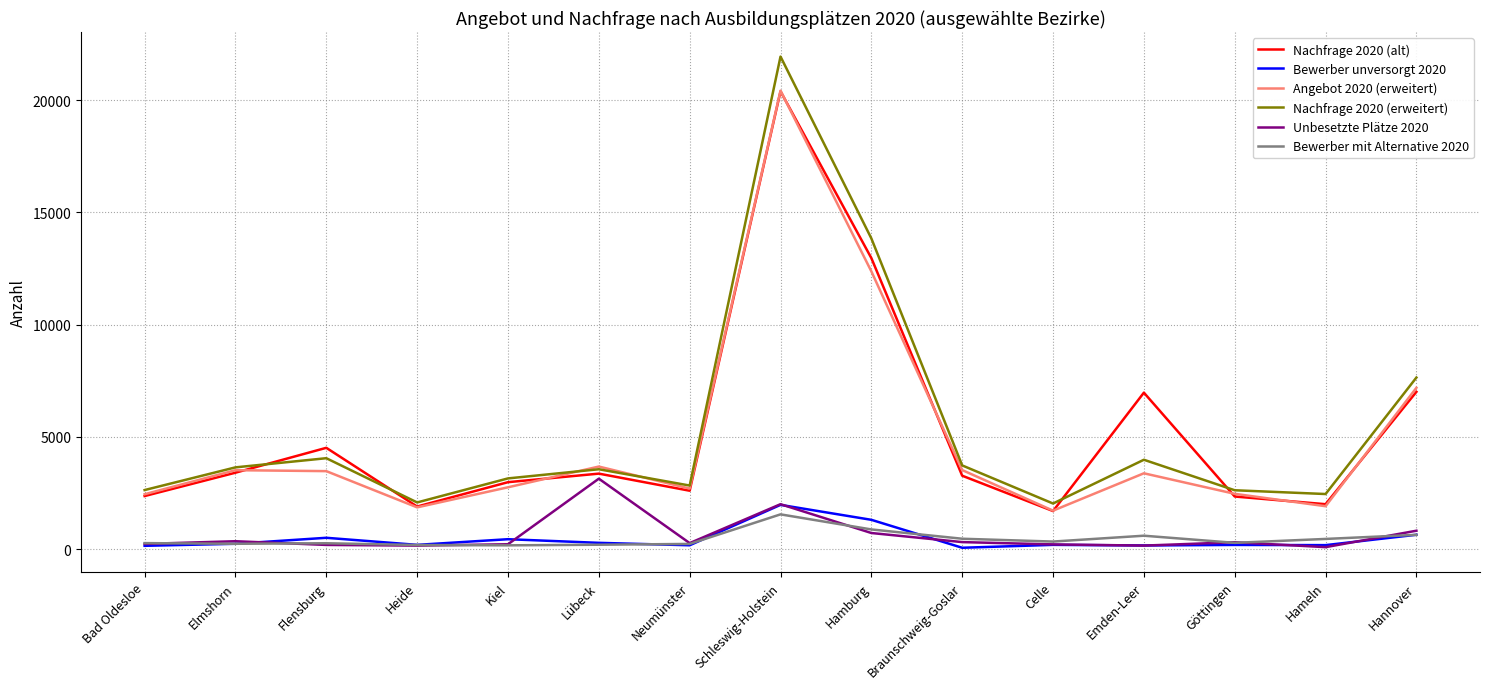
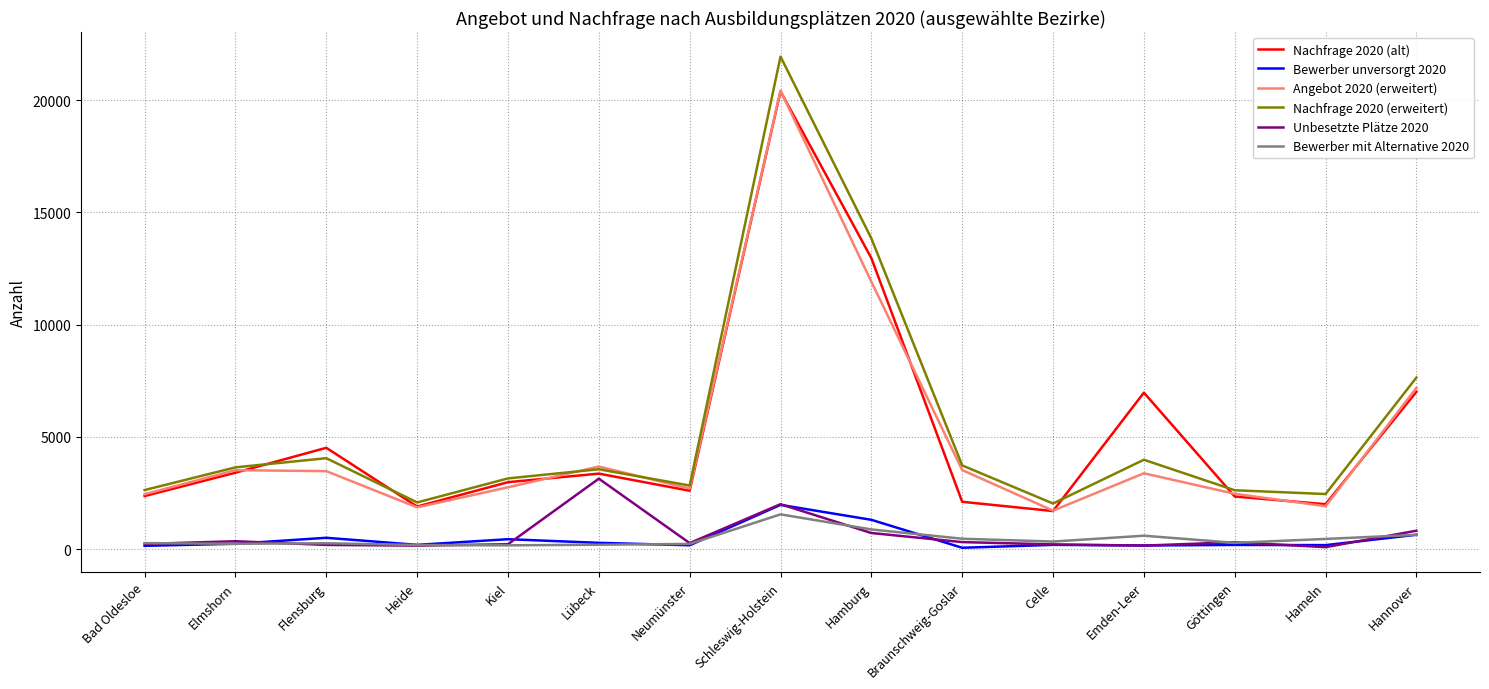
  {
    "Nachfrage 2020 (alt)": {
      "Flensburg": 4500,
      "Kiel": 3000,
      "Lübeck": 3400,
      "Hamburg": 13000,
-     "Braunschweig-Goslar": 3300,
+     "Braunschweig-Goslar": 2100,
      "Emden-Leer": 7000,
      "Göttingen": 2300,
      "Hannover": 7000
    },
    "Bewerber unversorgt 2020": {
      "Flensburg": 500,
      "Kiel": 400,
      "Hamburg": 1300,
      "Braunschweig-Goslar": 100
    },
    "Angebot 2020 (erweitert)": {
      "Flensburg": 3500,
      "Kiel": 2800,
      "Lübeck": 3700,
-     "Hamburg": 12400,
+     "Hamburg": 11900,
      "Braunschweig-Goslar": 3500,
      "Emden-Leer": 3400,
      "Göttingen": 2500,
      "Hannover": 7200
    },
    "Nachfrage 2020 (erweitert)": {
      "Bad Oldesloe": 2600,
      "Elmshorn": 3600,
      "Flensburg": 4100,
      "Heide": 2100,
      "Kiel": 3200,
      "Lübeck": 3600,
      "Neumünster": 2800,
      "Schleswig-Holstein": 21900,
      "Hamburg": 13800,
      "Braunschweig-Goslar": 3700,
      "Celle": 2000,
      "Emden-Leer": 4000,
      "Göttingen": 2600,
      "Hameln": 2500,
      "Hannover": 7600
    },
    "Unbesetzte Plätze 2020": {
      "Elmshorn": 400,
      "Lübeck": 3100,
      "Hamburg": 700,
      "Braunschweig-Goslar": 300,
      "Hannover": 800
    },
    "Bewerber mit Alternative 2020": {
      "Schleswig-Holstein": 1500,
      "Hamburg": 900,
      "Braunschweig-Goslar": 500,
      "Celle": 300,
      "Emden-Leer": 600,
      "Hameln": 500
    }
  }
